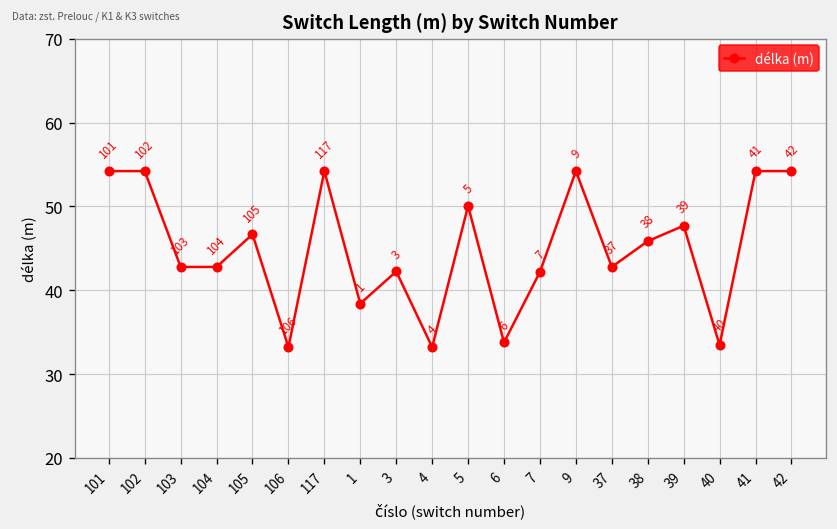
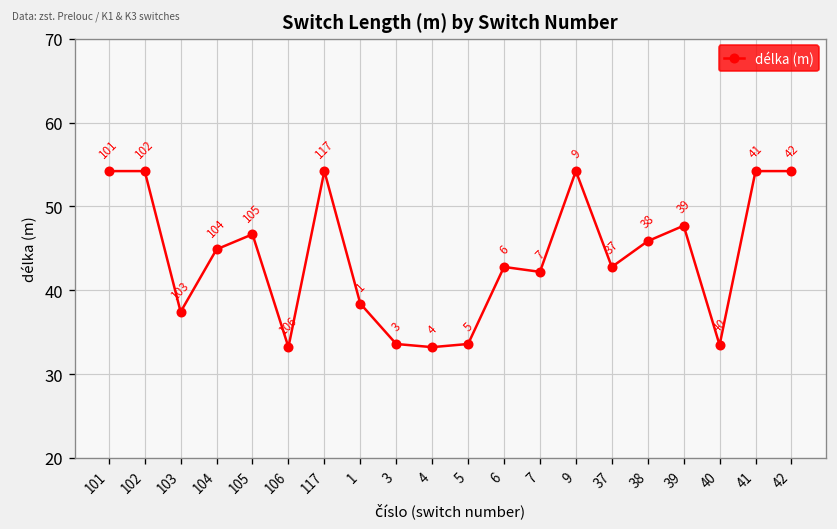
  {
-   "103": 43,
-   "104": 43,
-   "3": 42,
-   "5": 50,
-   "6": 34
+   "103": 37,
+   "104": 45,
+   "3": 34,
+   "5": 34,
+   "6": 43
  }
